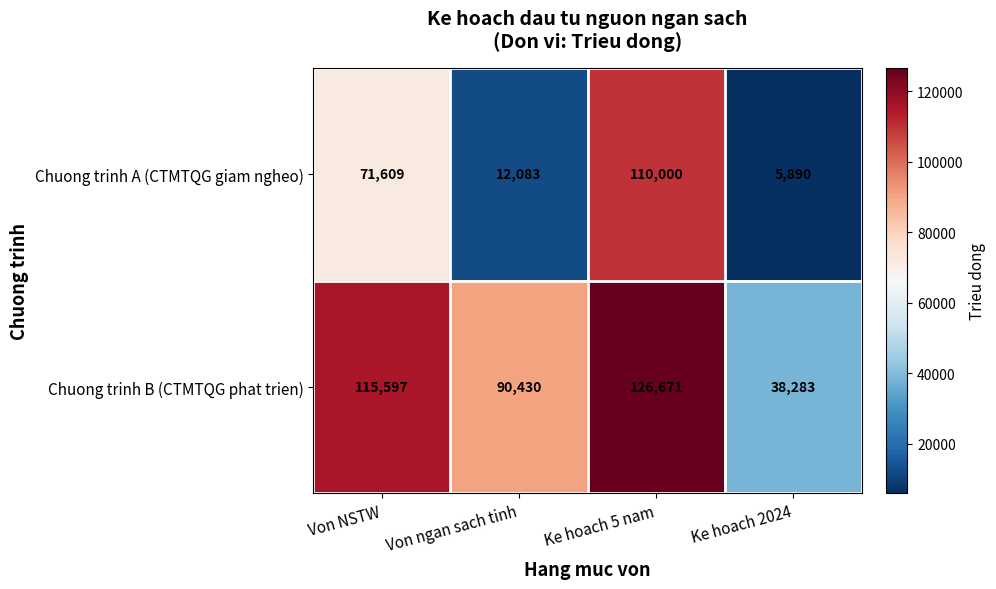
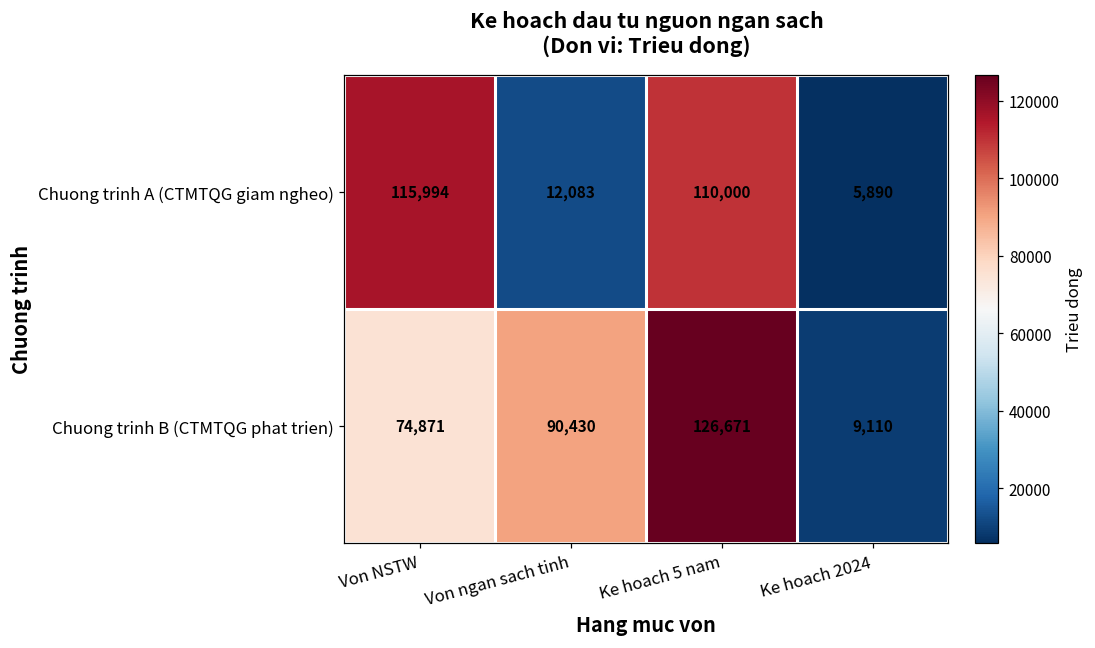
  {
    "Chuong trinh A (CTMTQG giam ngheo)": {
-     "Von NSTW": "71,609",
+     "Von NSTW": "115,994",
      "Von ngan sach tinh": "12,083",
      "Ke hoach 5 nam": "110,000",
      "Ke hoach 2024": "5,890"
    },
    "Chuong trinh B (CTMTQG phat trien)": {
-     "Von NSTW": "115,597",
+     "Von NSTW": "74,871",
      "Von ngan sach tinh": "90,430",
      "Ke hoach 5 nam": "126,671",
-     "Ke hoach 2024": "38,283"
+     "Ke hoach 2024": "9,110"
    }
  }
